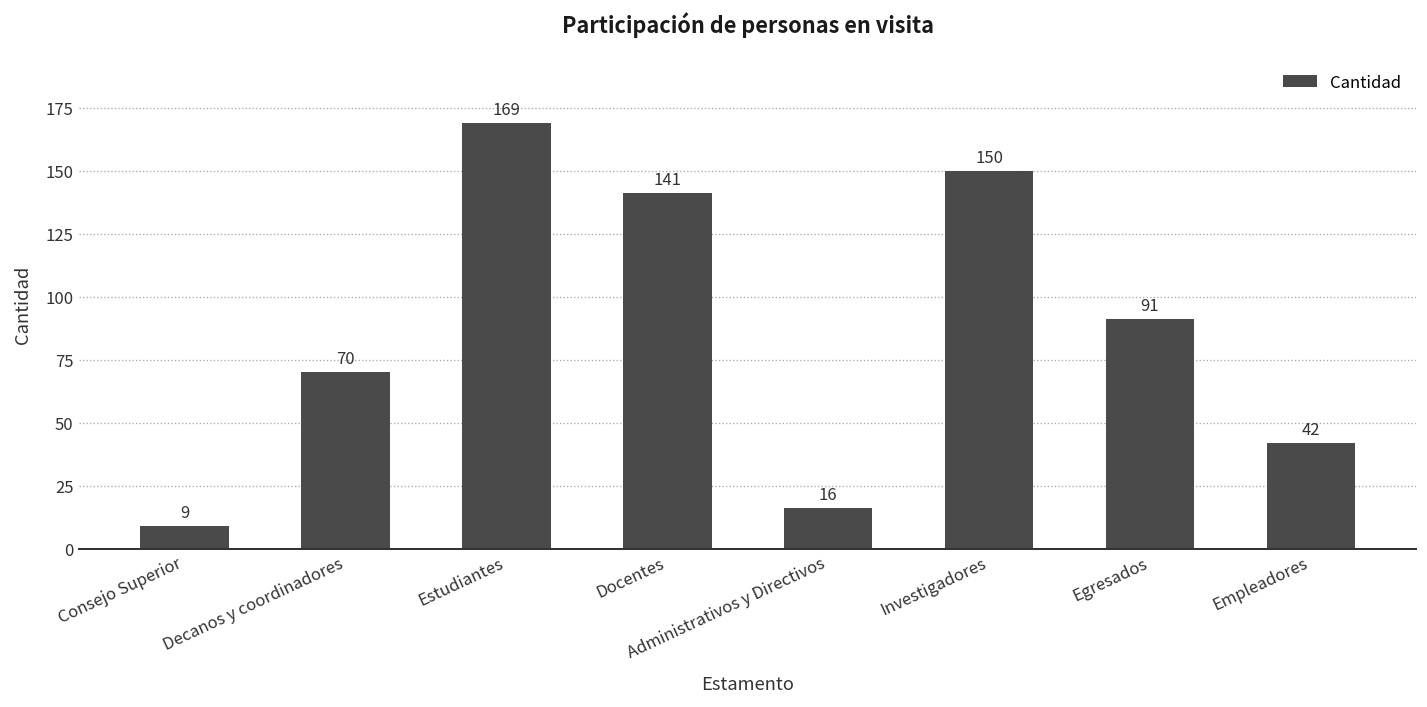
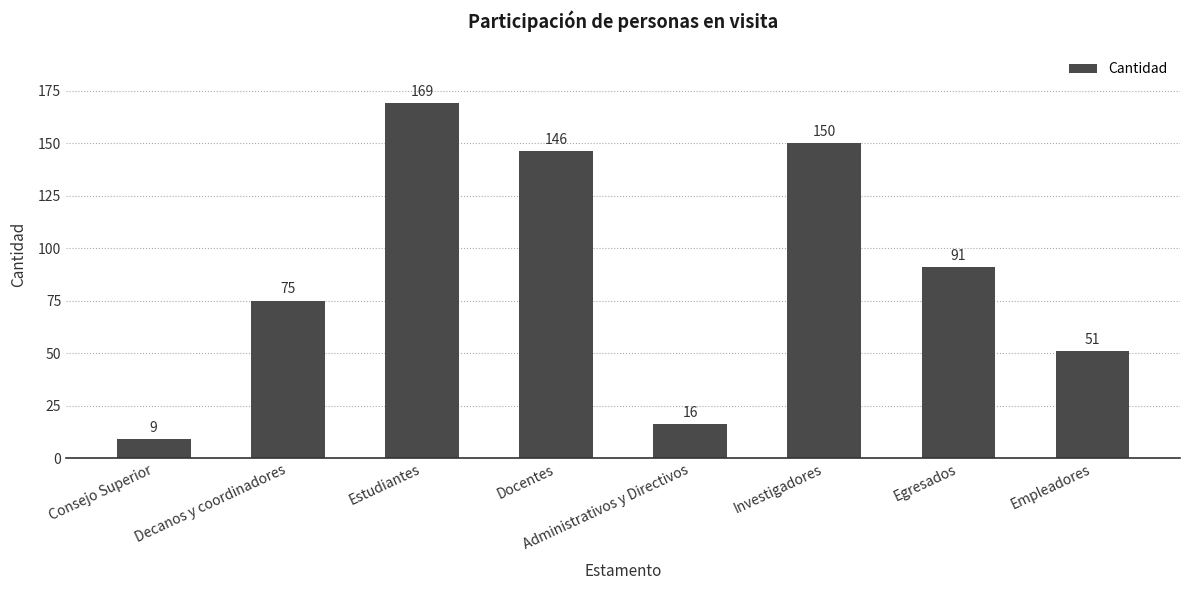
  {
    "Consejo Superior": 9,
-   "Decanos y coordinadores": 70,
+   "Decanos y coordinadores": 75,
    "Estudiantes": 169,
-   "Docentes": 141,
+   "Docentes": 146,
    "Administrativos y Directivos": 16,
    "Investigadores": 150,
    "Egresados": 91,
-   "Empleadores": 42
+   "Empleadores": 51
  }
